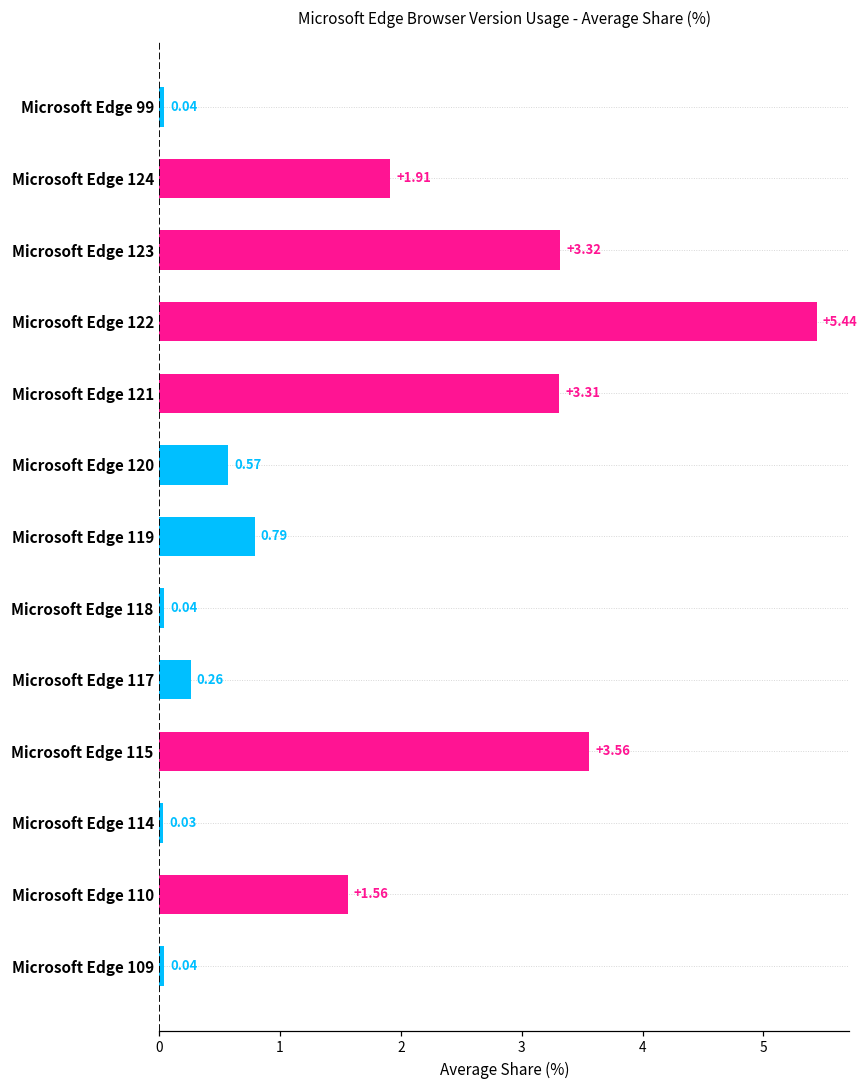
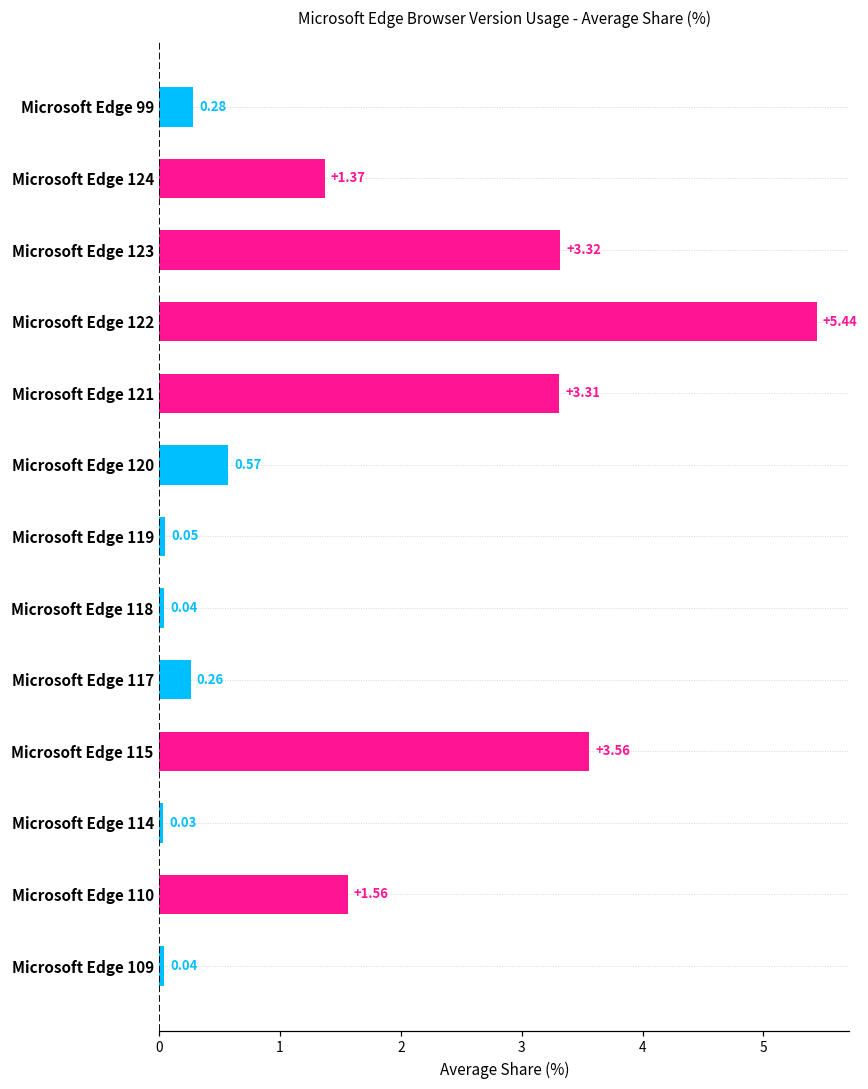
  {
-   "Microsoft Edge 99": "0.04",
-   "Microsoft Edge 124": "+1.91",
+   "Microsoft Edge 99": "0.28",
+   "Microsoft Edge 124": "+1.37",
    "Microsoft Edge 123": "+3.32",
    "Microsoft Edge 122": "+5.44",
    "Microsoft Edge 121": "+3.31",
    "Microsoft Edge 120": "0.57",
-   "Microsoft Edge 119": "0.79",
+   "Microsoft Edge 119": "0.05",
    "Microsoft Edge 118": "0.04",
    "Microsoft Edge 117": "0.26",
    "Microsoft Edge 115": "+3.56",
    "Microsoft Edge 114": "0.03",
    "Microsoft Edge 110": "+1.56",
    "Microsoft Edge 109": "0.04"
  }
